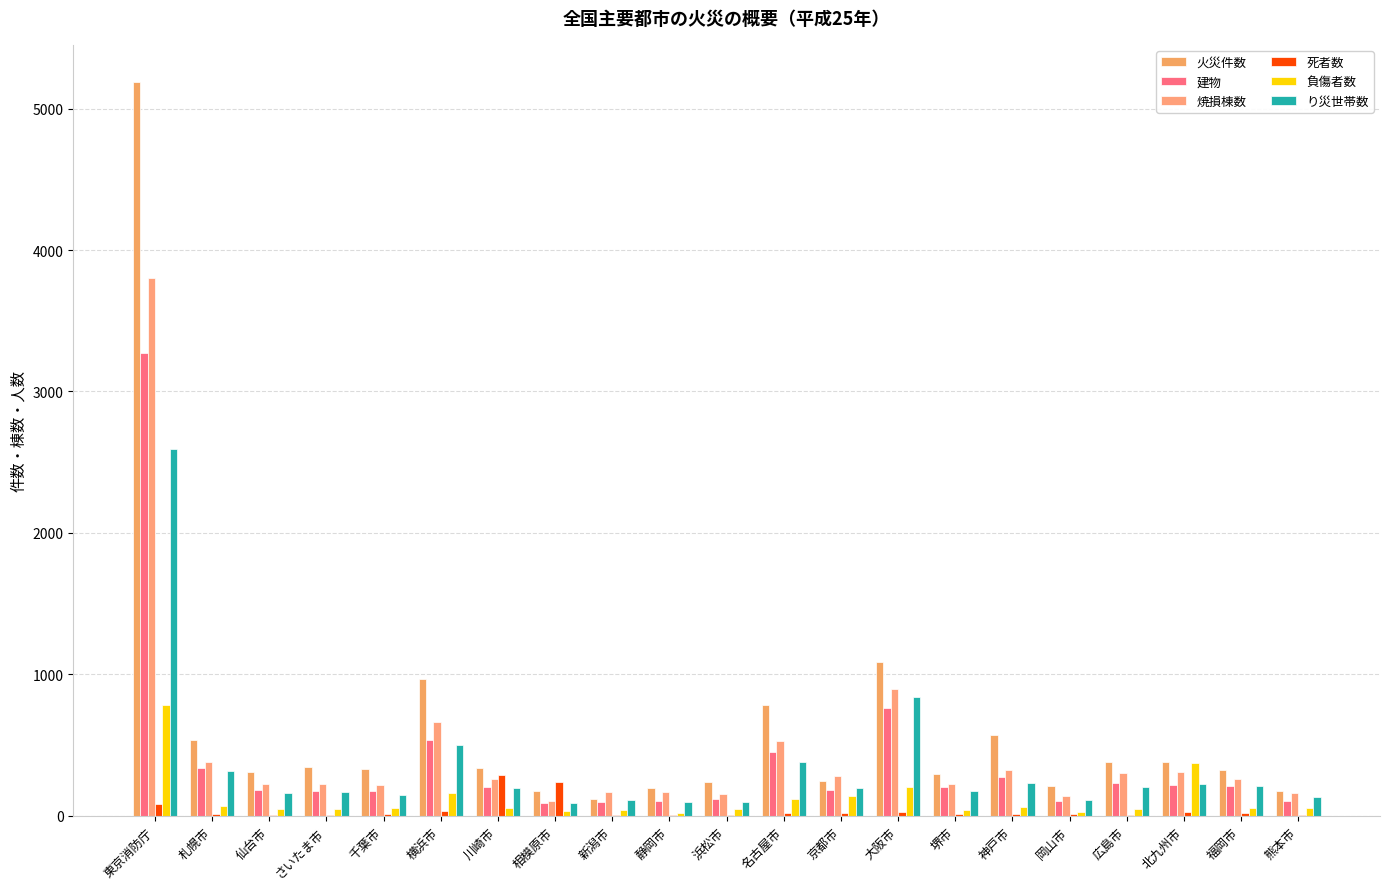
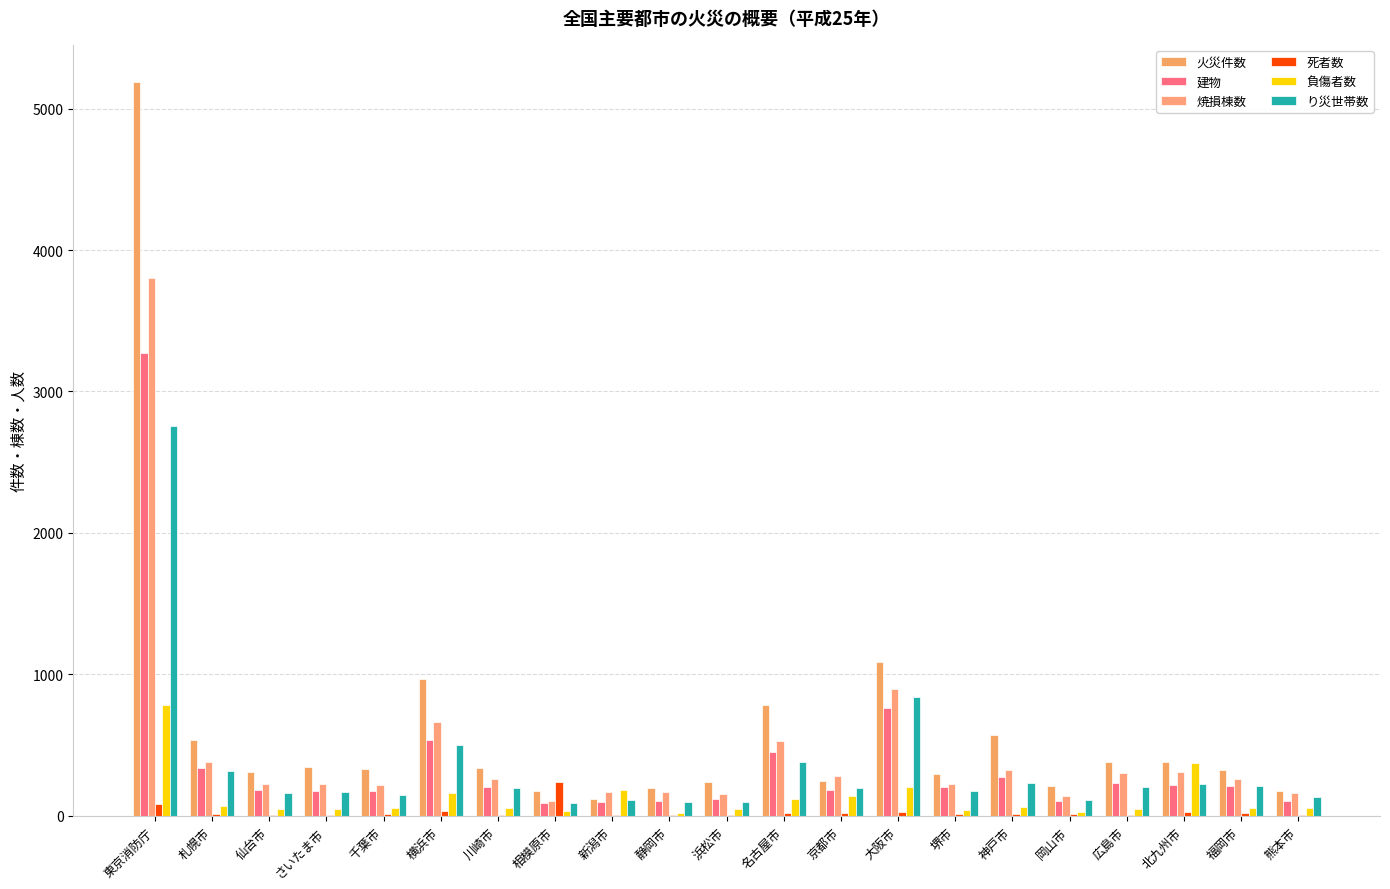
  {
    "死者数": {
      "東京消防庁": 90,
      "横浜市": 40,
-     "川崎市": 290,
+     "川崎市": 10,
      "相模原市": 240,
      "名古屋市": 20,
      "京都市": 20,
      "大阪市": 30,
      "北九州市": 30,
      "福岡市": 20
    },
    "負傷者数": {
      "東京消防庁": 780,
      "札幌市": 70,
      "仙台市": 50,
      "さいたま市": 50,
      "千葉市": 60,
      "横浜市": 160,
      "川崎市": 60,
      "相模原市": 30,
-     "新潟市": 40,
+     "新潟市": 190,
      "静岡市": 20,
      "浜松市": 50,
      "名古屋市": 120,
      "京都市": 140,
      "大阪市": 200,
      "堺市": 40,
      "神戸市": 70,
      "岡山市": 30,
      "広島市": 50,
      "北九州市": 380,
      "福岡市": 60,
      "熊本市": 50
    },
    "り災世帯数": {
-     "東京消防庁": 2590,
+     "東京消防庁": 2750,
      "札幌市": 320,
      "仙台市": 160,
      "さいたま市": 170,
      "千葉市": 150,
      "横浜市": 500,
      "川崎市": 200,
      "相模原市": 90,
      "新潟市": 110,
      "静岡市": 100,
      "浜松市": 100,
      "名古屋市": 380,
      "京都市": 200,
      "大阪市": 840,
      "堺市": 180,
      "神戸市": 240,
      "岡山市": 110,
      "広島市": 210,
      "北九州市": 230,
      "福岡市": 210,
      "熊本市": 130
    }
  }
